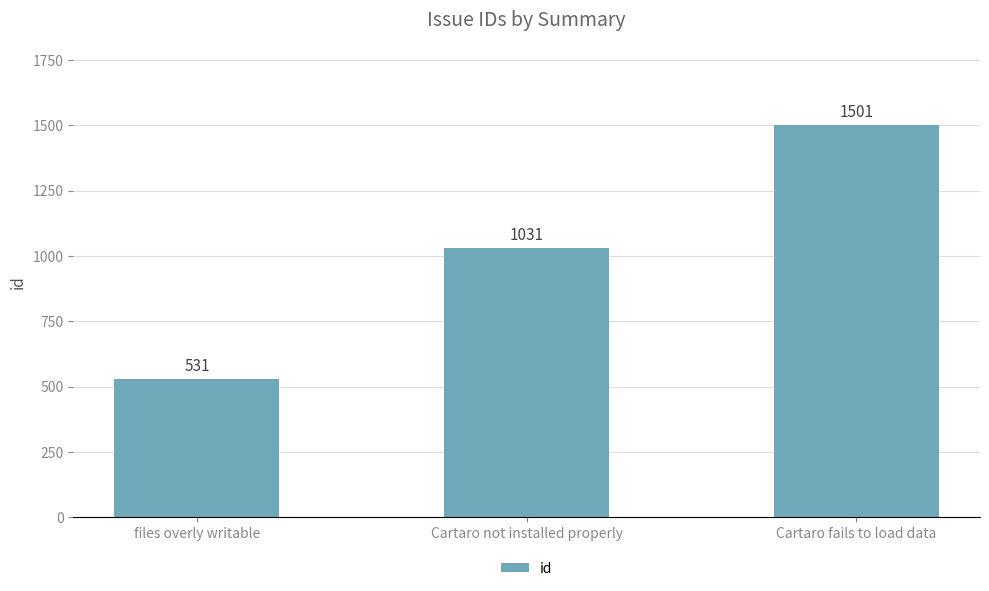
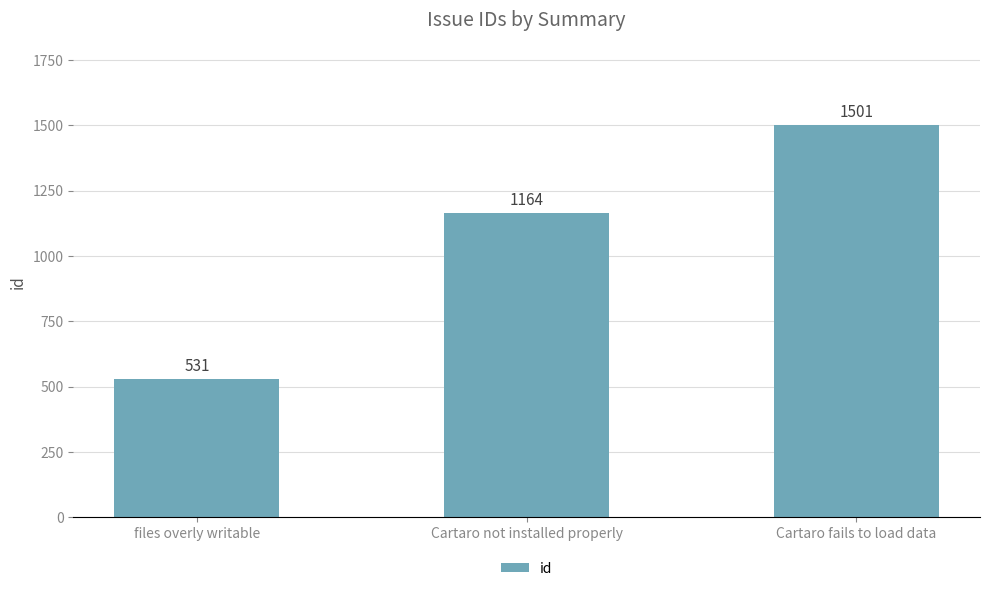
  {
    "files overly writable": 531,
-   "Cartaro not installed properly": 1031,
+   "Cartaro not installed properly": 1164,
    "Cartaro fails to load data": 1501
  }
